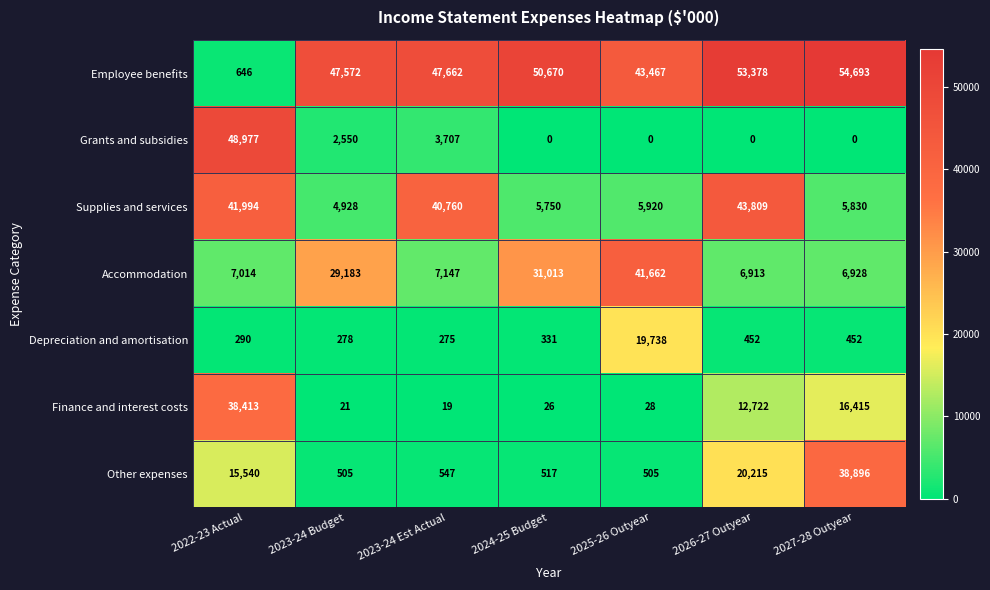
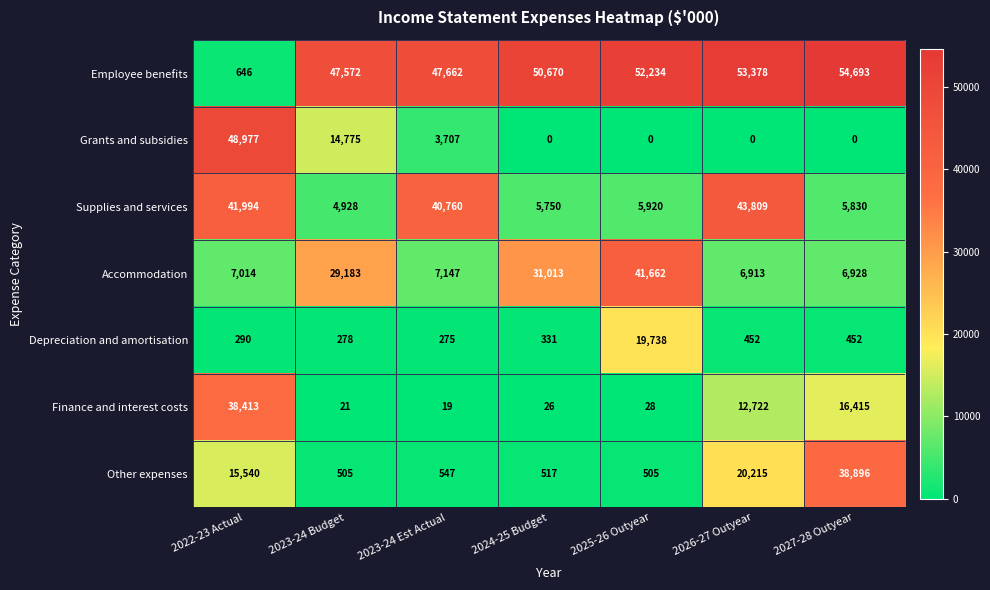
  {
    "Employee benefits": {
      "2022-23 Actual": "646",
      "2023-24 Budget": "47,572",
      "2023-24 Est Actual": "47,662",
      "2024-25 Budget": "50,670",
-     "2025-26 Outyear": "43,467",
+     "2025-26 Outyear": "52,234",
      "2026-27 Outyear": "53,378",
      "2027-28 Outyear": "54,693"
    },
    "Grants and subsidies": {
      "2022-23 Actual": "48,977",
-     "2023-24 Budget": "2,550",
+     "2023-24 Budget": "14,775",
      "2023-24 Est Actual": "3,707",
      "2024-25 Budget": "0",
      "2025-26 Outyear": "0",
      "2026-27 Outyear": "0",
      "2027-28 Outyear": "0"
    },
    "Supplies and services": {
      "2022-23 Actual": "41,994",
      "2023-24 Budget": "4,928",
      "2023-24 Est Actual": "40,760",
      "2024-25 Budget": "5,750",
      "2025-26 Outyear": "5,920",
      "2026-27 Outyear": "43,809",
      "2027-28 Outyear": "5,830"
    },
    "Accommodation": {
      "2022-23 Actual": "7,014",
      "2023-24 Budget": "29,183",
      "2023-24 Est Actual": "7,147",
      "2024-25 Budget": "31,013",
      "2025-26 Outyear": "41,662",
      "2026-27 Outyear": "6,913",
      "2027-28 Outyear": "6,928"
    },
    "Depreciation and amortisation": {
      "2022-23 Actual": "290",
      "2023-24 Budget": "278",
      "2023-24 Est Actual": "275",
      "2024-25 Budget": "331",
      "2025-26 Outyear": "19,738",
      "2026-27 Outyear": "452",
      "2027-28 Outyear": "452"
    },
    "Finance and interest costs": {
      "2022-23 Actual": "38,413",
      "2023-24 Budget": "21",
      "2023-24 Est Actual": "19",
      "2024-25 Budget": "26",
      "2025-26 Outyear": "28",
      "2026-27 Outyear": "12,722",
      "2027-28 Outyear": "16,415"
    },
    "Other expenses": {
      "2022-23 Actual": "15,540",
      "2023-24 Budget": "505",
      "2023-24 Est Actual": "547",
      "2024-25 Budget": "517",
      "2025-26 Outyear": "505",
      "2026-27 Outyear": "20,215",
      "2027-28 Outyear": "38,896"
    }
  }
